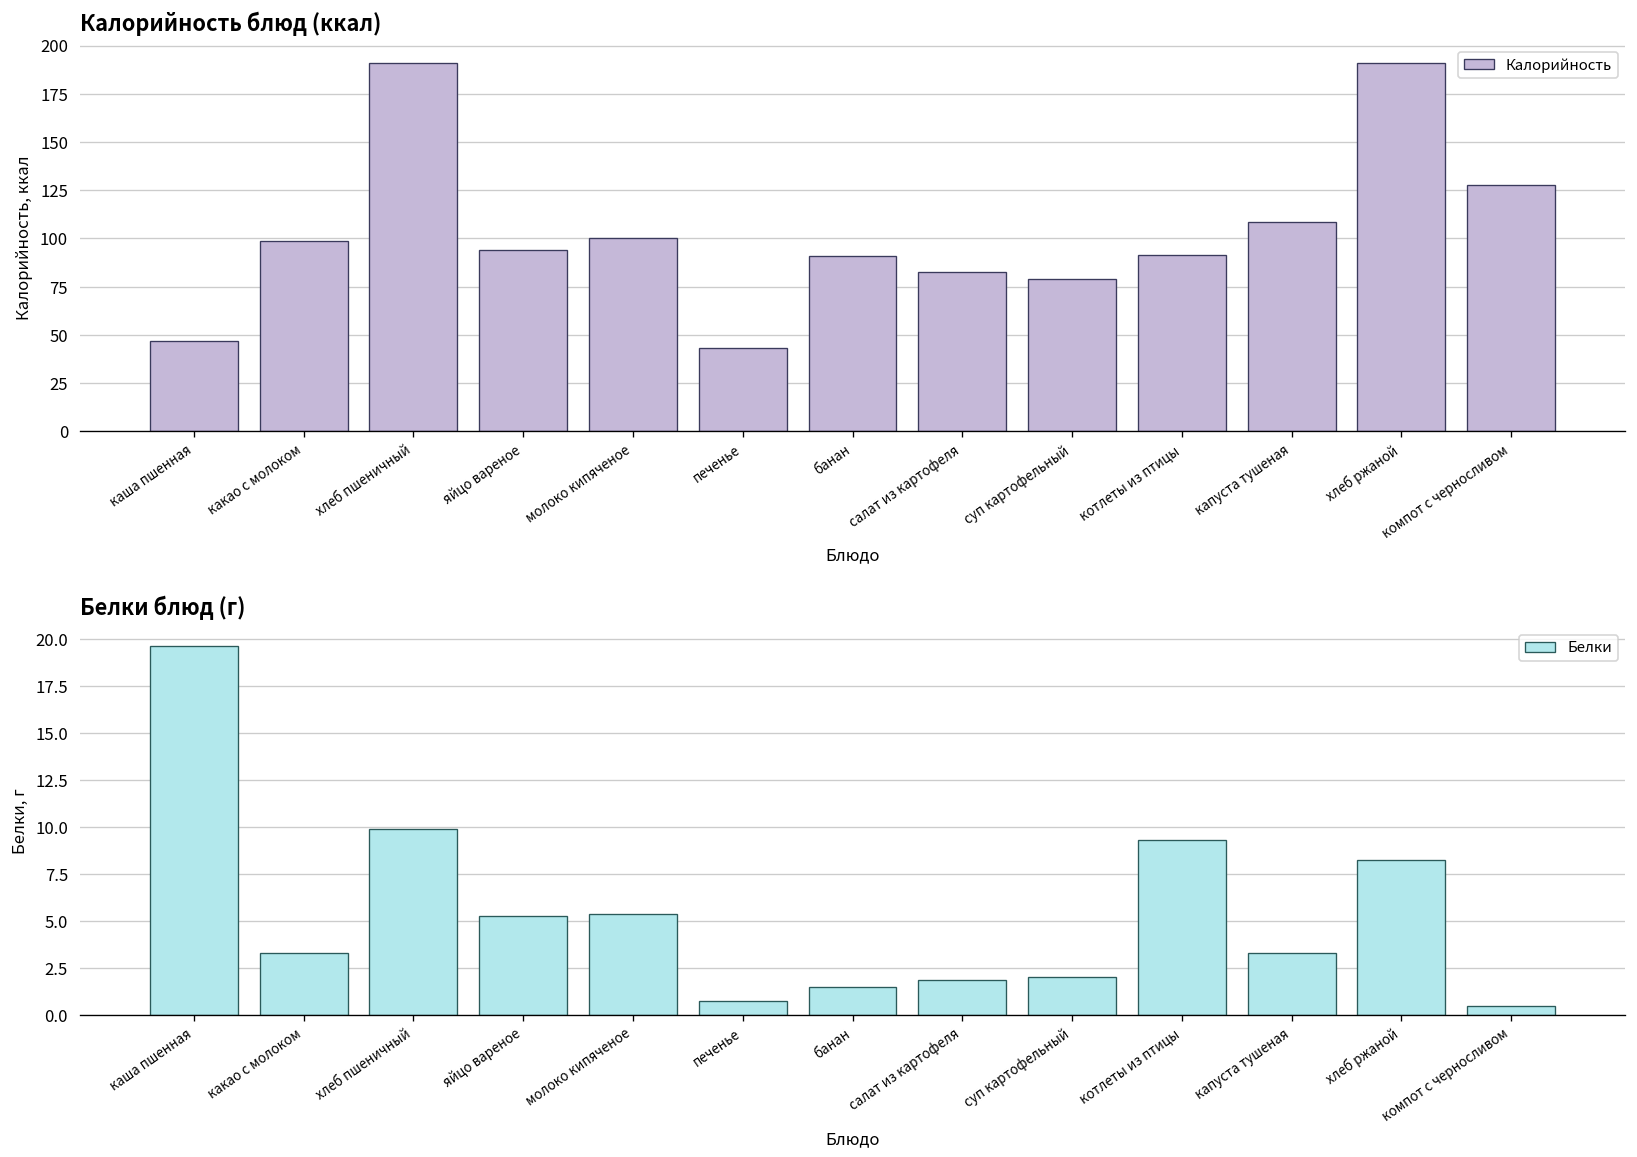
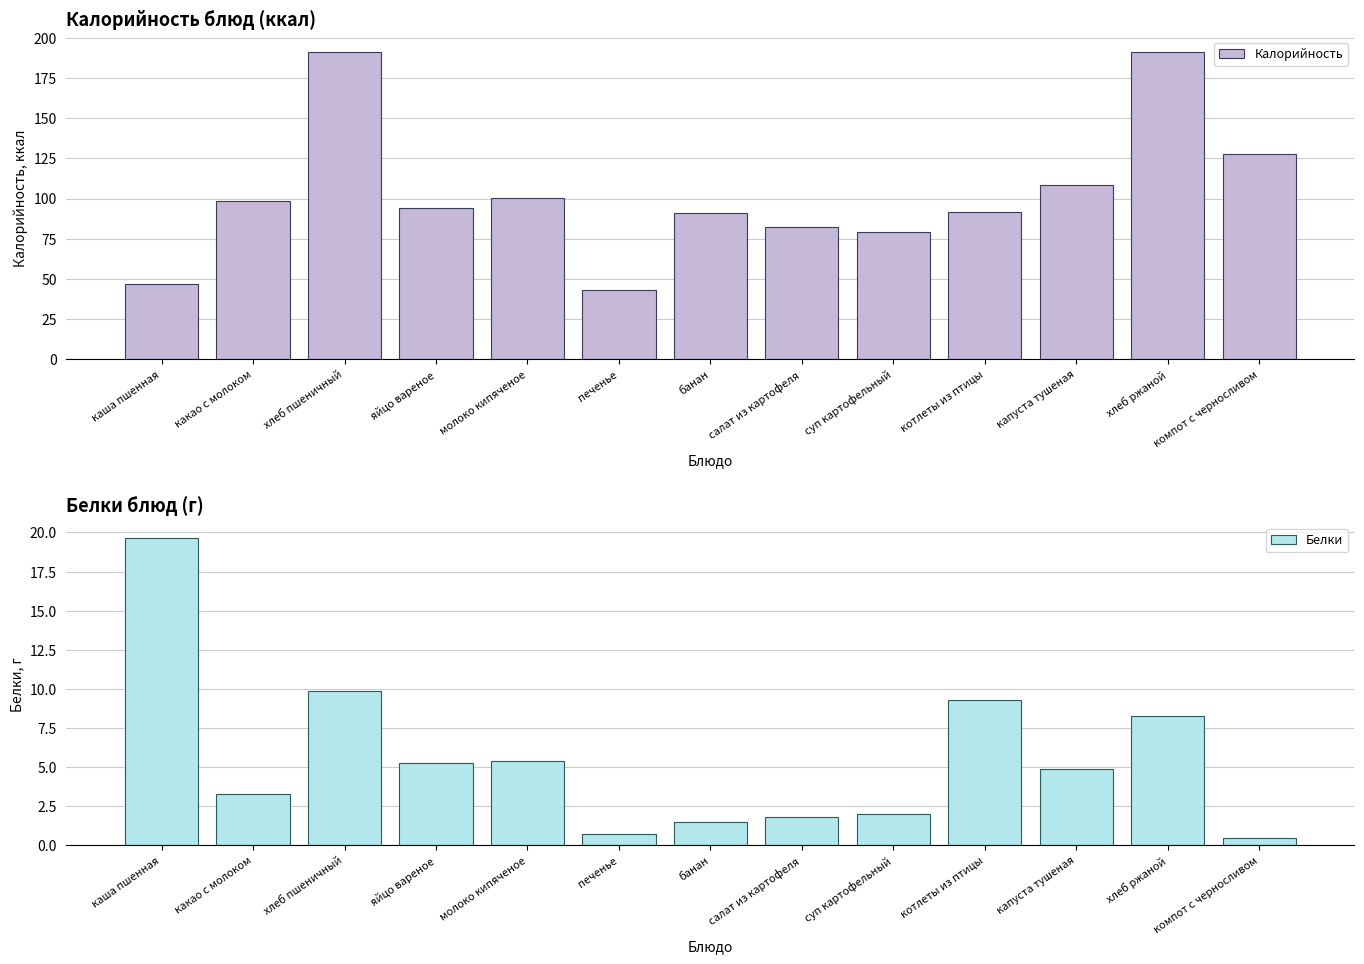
  {
    "Калорийность блюд (ккал)": {
      "каша пшенная": 47,
      "какао с молоком": 99,
      "хлеб пшеничный": 191,
      "яйцо вареное": 94,
      "молоко кипяченое": 100,
      "печенье": 43,
      "банан": 91,
      "салат из картофеля": 83,
      "суп картофельный": 79,
      "котлеты из птицы": 91,
      "капуста тушеная": 109,
      "хлеб ржаной": 191,
      "компот с черносливом": 128
    },
    "Белки блюд (г)": {
      "каша пшенная": 19.6,
      "какао с молоком": 3.3,
      "хлеб пшеничный": 9.9,
      "яйцо вареное": 5.3,
      "молоко кипяченое": 5.4,
      "печенье": 0.8,
      "банан": 1.5,
      "салат из картофеля": 1.8,
      "суп картофельный": 2.0,
      "котлеты из птицы": 9.3,
-     "капуста тушеная": 3.3,
+     "капуста тушеная": 4.9,
      "хлеб ржаной": 8.3,
      "компот с черносливом": 0.5
    }
  }
